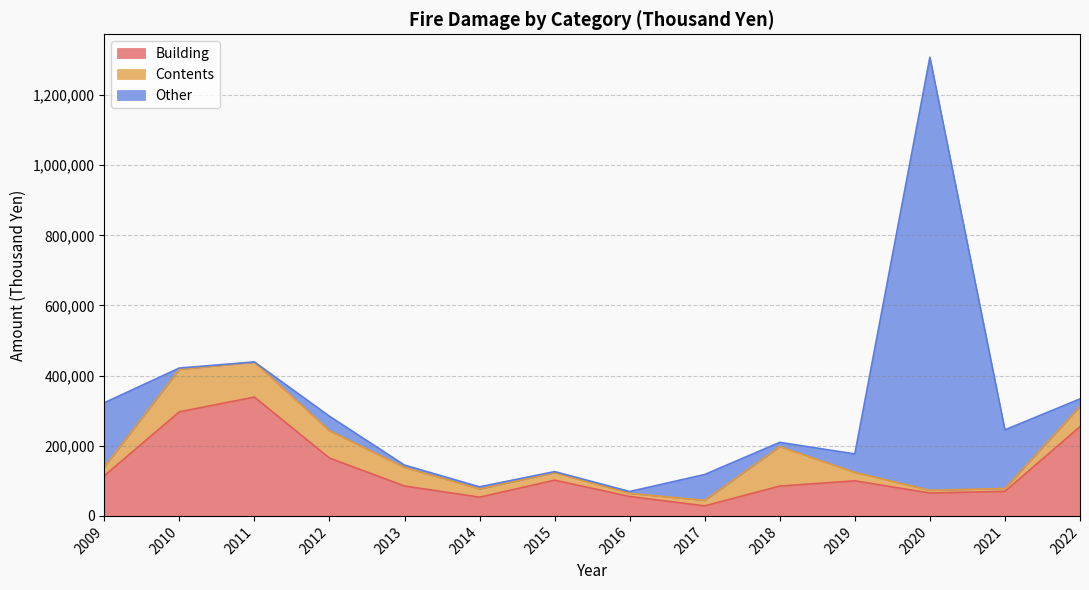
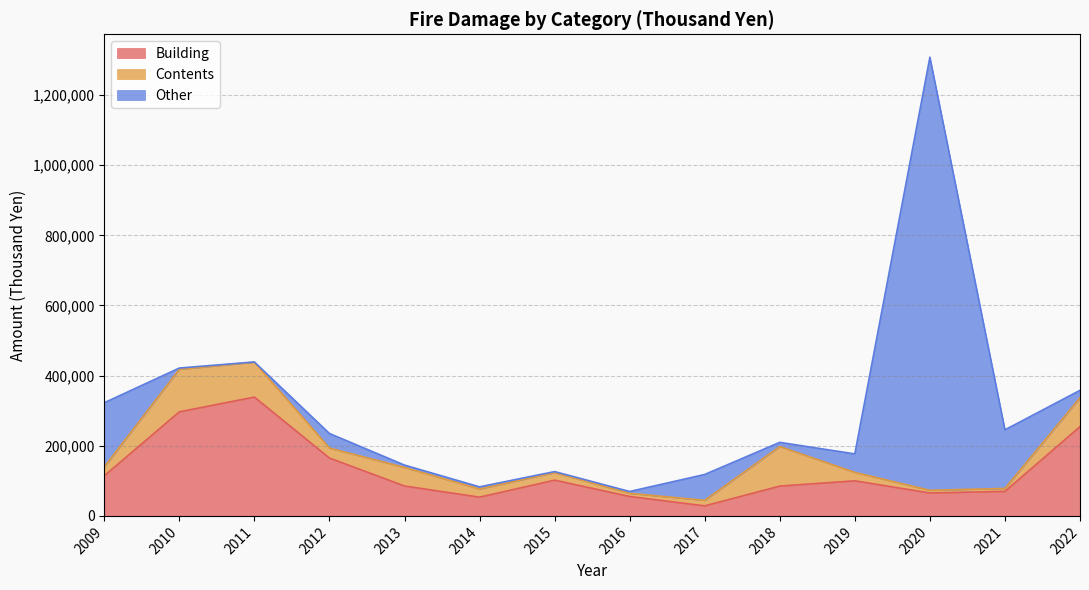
  {
    "Building": {
      "2009": "110,000",
      "2010": "300,000",
      "2011": "340,000",
      "2012": "170,000",
      "2013": "90,000",
      "2014": "50,000",
      "2015": "100,000",
      "2016": "60,000",
      "2017": "30,000",
      "2018": "90,000",
      "2019": "100,000",
      "2020": "70,000",
      "2021": "70,000",
      "2022": "250,000"
    },
    "Contents": {
      "2009": "30,000",
-     "2012": "80,000",
+     "2012": "30,000",
      "2017": "20,000",
      "2018": "110,000",
      "2019": "20,000",
      "2020": "10,000",
      "2021": "10,000",
-     "2022": "60,000"
+     "2022": "80,000"
    },
    "Other": {
      "2009": "180,000",
      "2012": "40,000",
      "2017": "70,000",
      "2018": "10,000",
      "2019": "50,000",
      "2020": "1,230,000",
      "2021": "170,000",
      "2022": "20,000"
    }
  }
